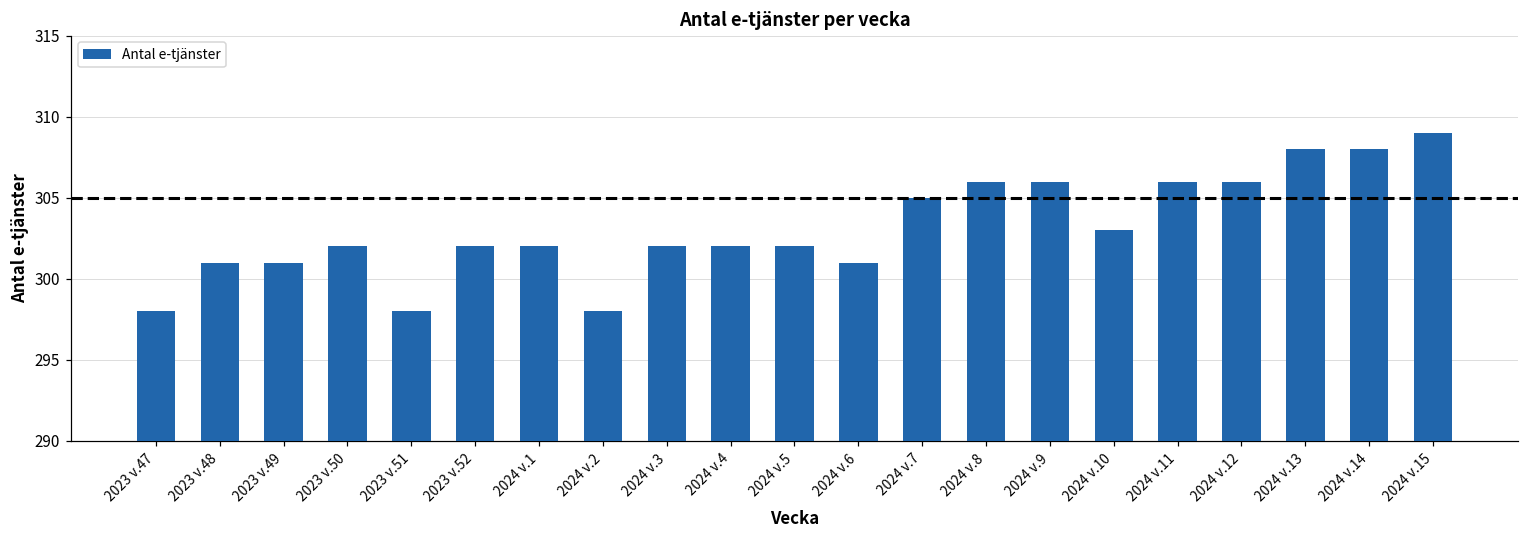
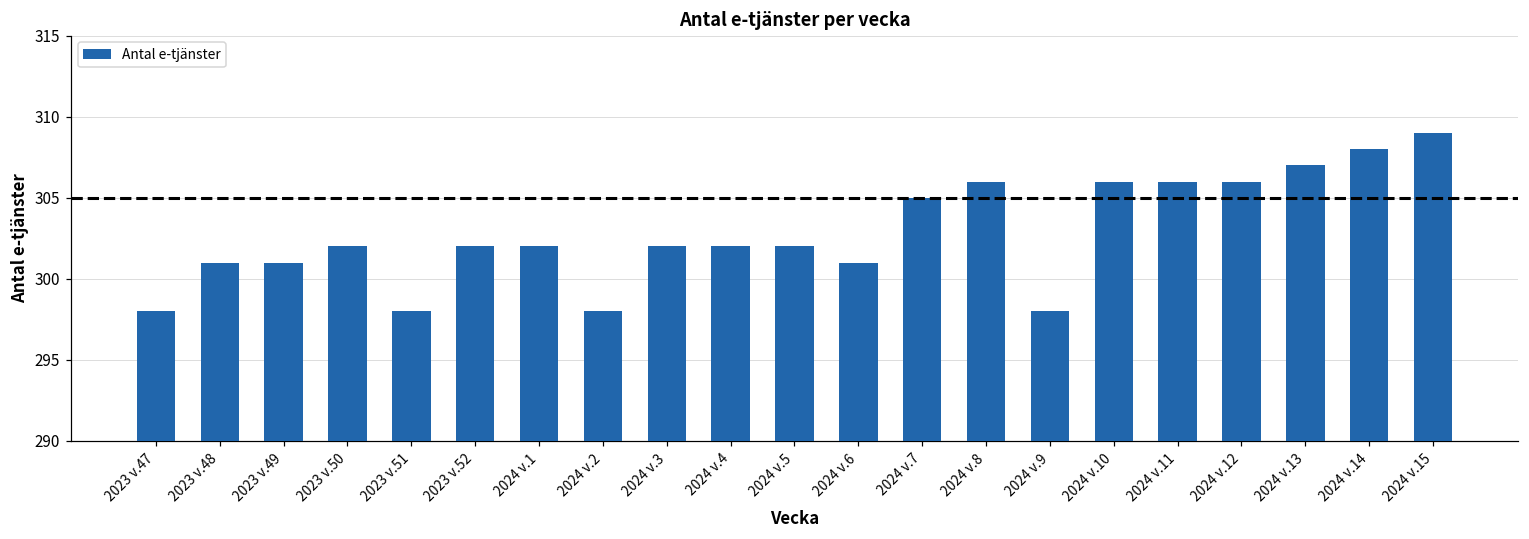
  {
    "2023 v.47": 298,
    "2023 v.48": 301,
    "2023 v.49": 301,
    "2023 v.50": 302,
    "2023 v.51": 298,
    "2023 v.52": 302,
    "2024 v.1": 302,
    "2024 v.2": 298,
    "2024 v.3": 302,
    "2024 v.4": 302,
    "2024 v.5": 302,
    "2024 v.6": 301,
    "2024 v.7": 305,
    "2024 v.8": 306,
-   "2024 v.9": 306,
-   "2024 v.10": 303,
+   "2024 v.9": 298,
+   "2024 v.10": 306,
    "2024 v.11": 306,
    "2024 v.12": 306,
-   "2024 v.13": 308,
+   "2024 v.13": 307,
    "2024 v.14": 308,
    "2024 v.15": 309
  }
